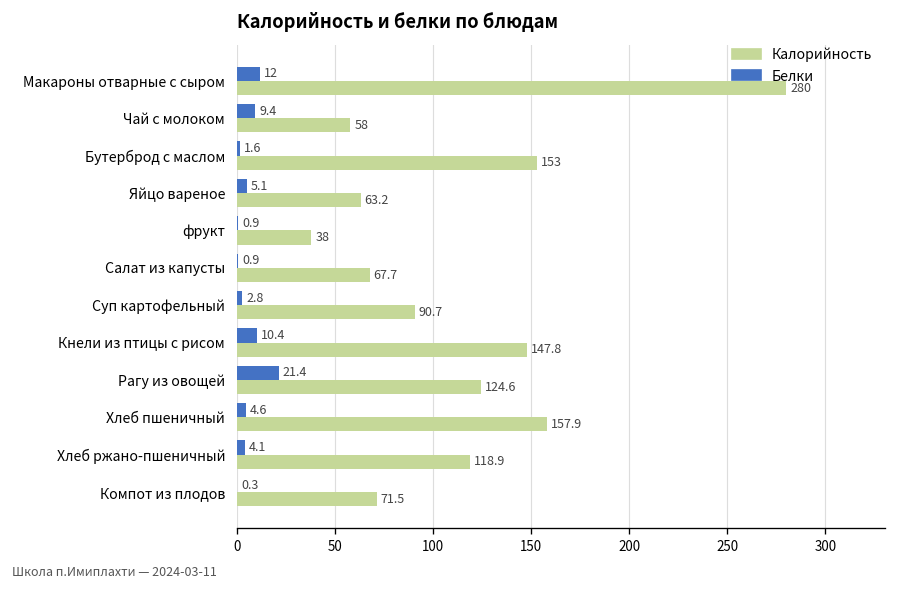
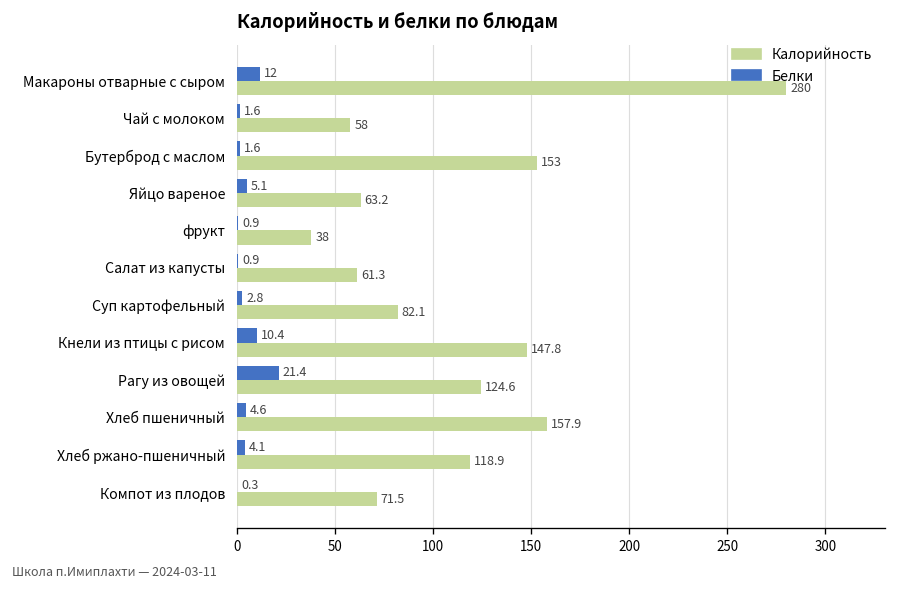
  {
    "Калорийность": {
      "Макароны отварные с сыром": 280,
      "Чай с молоком": 58,
      "Бутерброд с маслом": 153,
      "Яйцо вареное": 63.2,
      "фрукт": 38,
-     "Салат из капусты": 67.7,
-     "Суп картофельный": 90.7,
+     "Салат из капусты": 61.3,
+     "Суп картофельный": 82.1,
      "Кнели из птицы с рисом": 147.8,
      "Рагу из овощей": 124.6,
      "Хлеб пшеничный": 157.9,
      "Хлеб ржано-пшеничный": 118.9,
      "Компот из плодов": 71.5
    },
    "Белки": {
      "Макароны отварные с сыром": 12,
-     "Чай с молоком": 9.4,
+     "Чай с молоком": 1.6,
      "Бутерброд с маслом": 1.6,
      "Яйцо вареное": 5.1,
      "фрукт": 0.9,
      "Салат из капусты": 0.9,
      "Суп картофельный": 2.8,
      "Кнели из птицы с рисом": 10.4,
      "Рагу из овощей": 21.4,
      "Хлеб пшеничный": 4.6,
      "Хлеб ржано-пшеничный": 4.1,
      "Компот из плодов": 0.3
    }
  }
